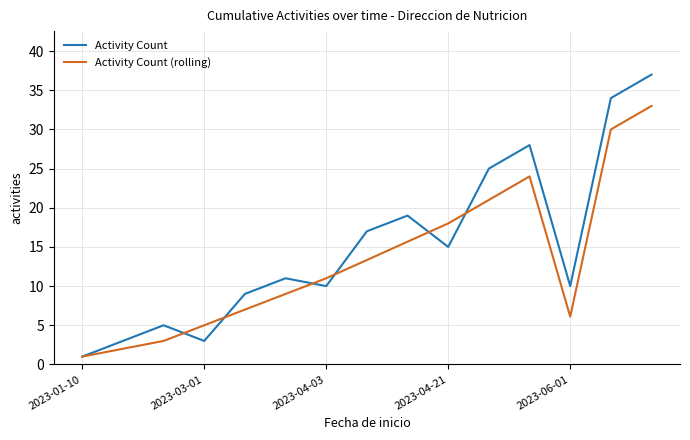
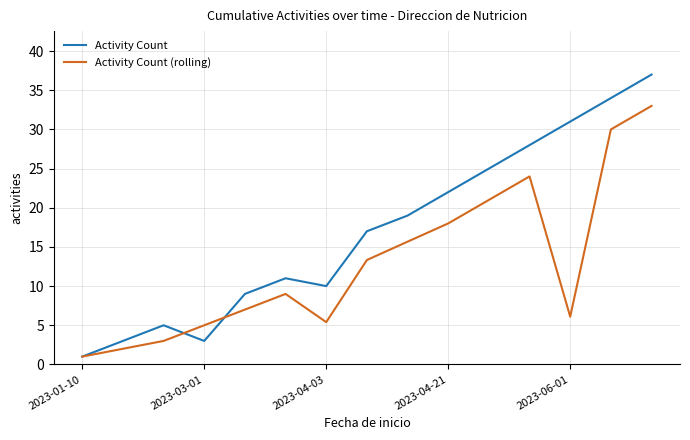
  {
    "Activity Count": {
      "2023-03-01": 3,
      "2023-04-03": 10,
-     "2023-04-21": 15,
-     "2023-06-01": 10
+     "2023-04-21": 22,
+     "2023-06-01": 31
    },
    "Activity Count (rolling)": {
      "2023-03-01": 5,
-     "2023-04-03": 11,
+     "2023-04-03": 5,
      "2023-04-21": 18,
      "2023-06-01": 6
    }
  }
